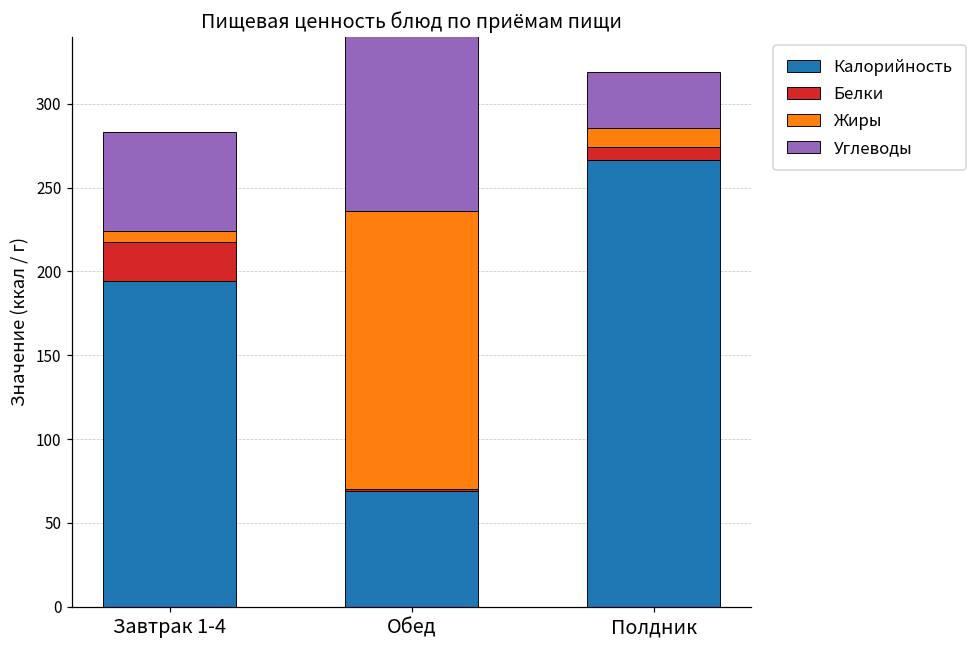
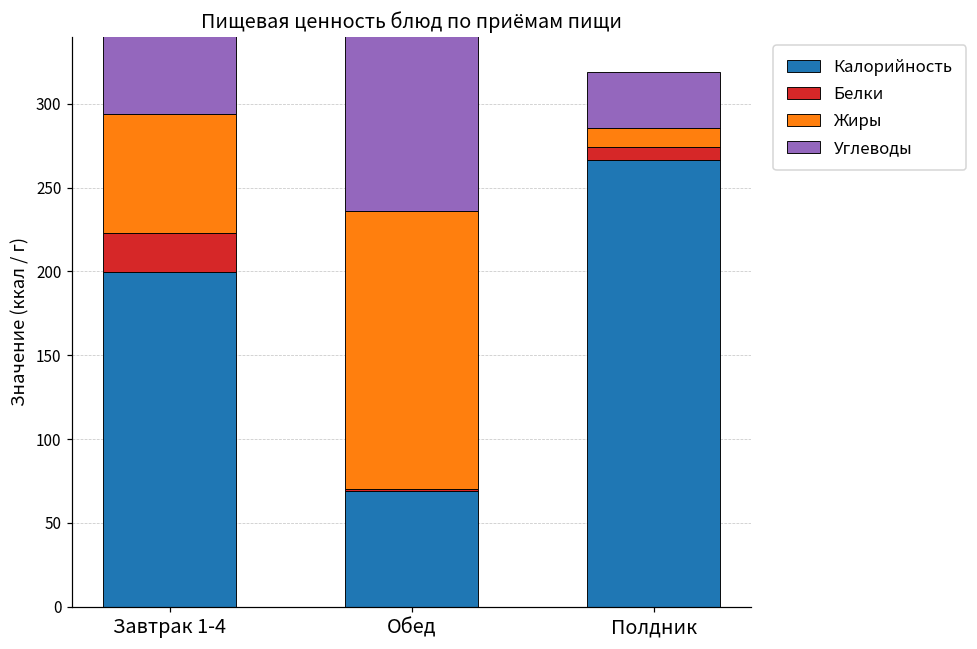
  {
    "Калорийность": {
-     "Завтрак 1-4": 195,
+     "Завтрак 1-4": 200,
      "Обед": 69,
      "Полдник": 267
    },
    "Белки": {
      "Завтрак 1-4": 23,
      "Полдник": 8
    },
    "Жиры": {
-     "Завтрак 1-4": 7,
+     "Завтрак 1-4": 71,
      "Обед": 166,
      "Полдник": 11
    },
    "Углеводы": {
      "Полдник": 34
    }
  }
